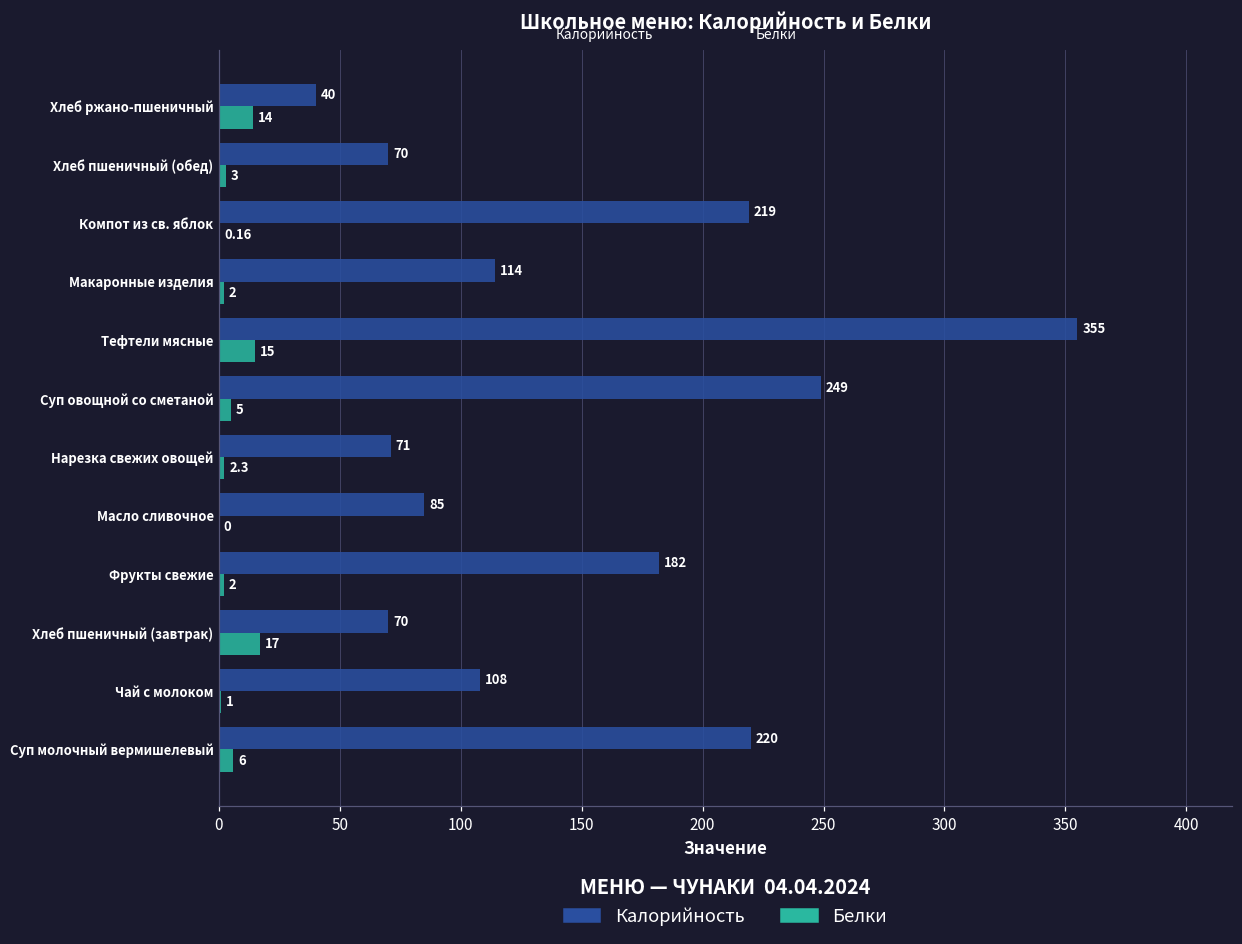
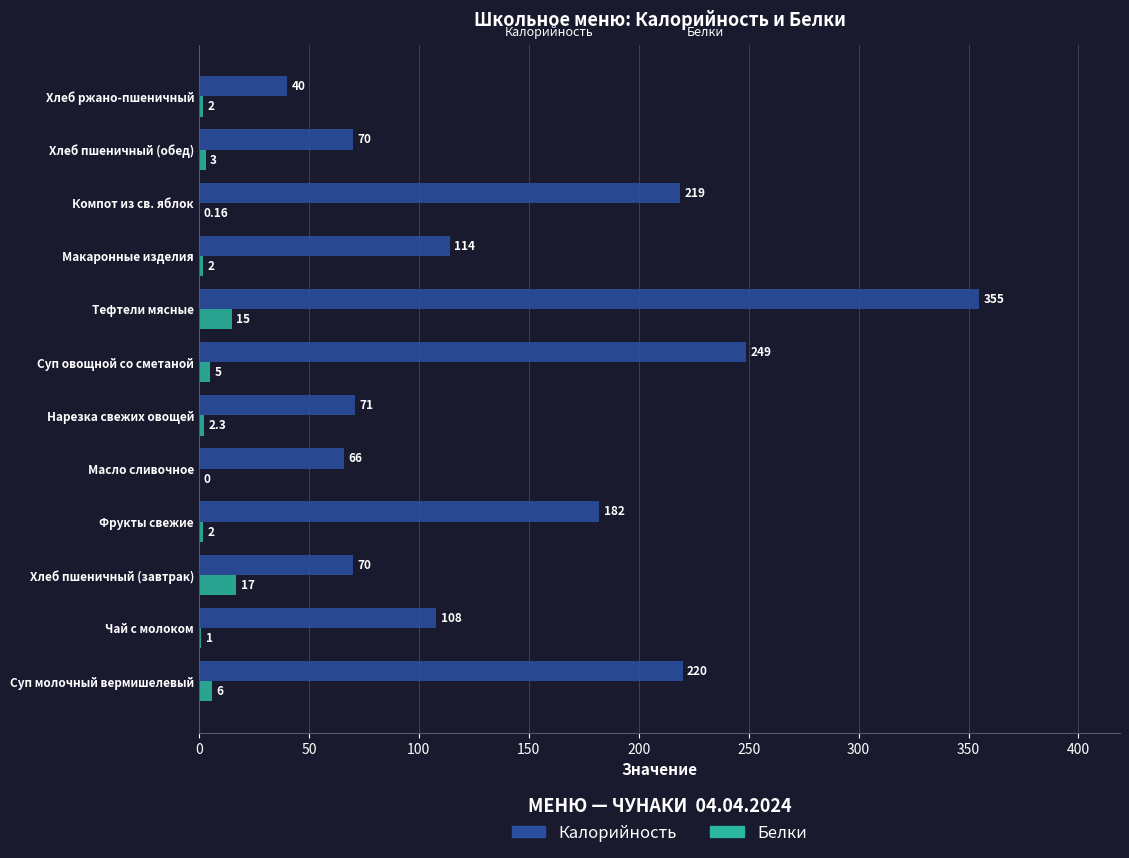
  {
    "Калорийность": {
      "Хлеб ржано-пшеничный": 40,
      "Хлеб пшеничный (обед)": 70,
      "Компот из св. яблок": 219,
      "Макаронные изделия": 114,
      "Тефтели мясные": 355,
      "Суп овощной со сметаной": 249,
      "Нарезка свежих овощей": 71,
-     "Масло сливочное": 85,
+     "Масло сливочное": 66,
      "Фрукты свежие": 182,
      "Хлеб пшеничный (завтрак)": 70,
      "Чай с молоком": 108,
      "Суп молочный вермишелевый": 220
    },
    "Белки": {
-     "Хлеб ржано-пшеничный": 14,
+     "Хлеб ржано-пшеничный": 2,
      "Хлеб пшеничный (обед)": 3,
      "Компот из св. яблок": 0.16,
      "Макаронные изделия": 2,
      "Тефтели мясные": 15,
      "Суп овощной со сметаной": 5,
      "Нарезка свежих овощей": 2.3,
      "Масло сливочное": 0,
      "Фрукты свежие": 2,
      "Хлеб пшеничный (завтрак)": 17,
      "Чай с молоком": 1,
      "Суп молочный вермишелевый": 6
    }
  }
